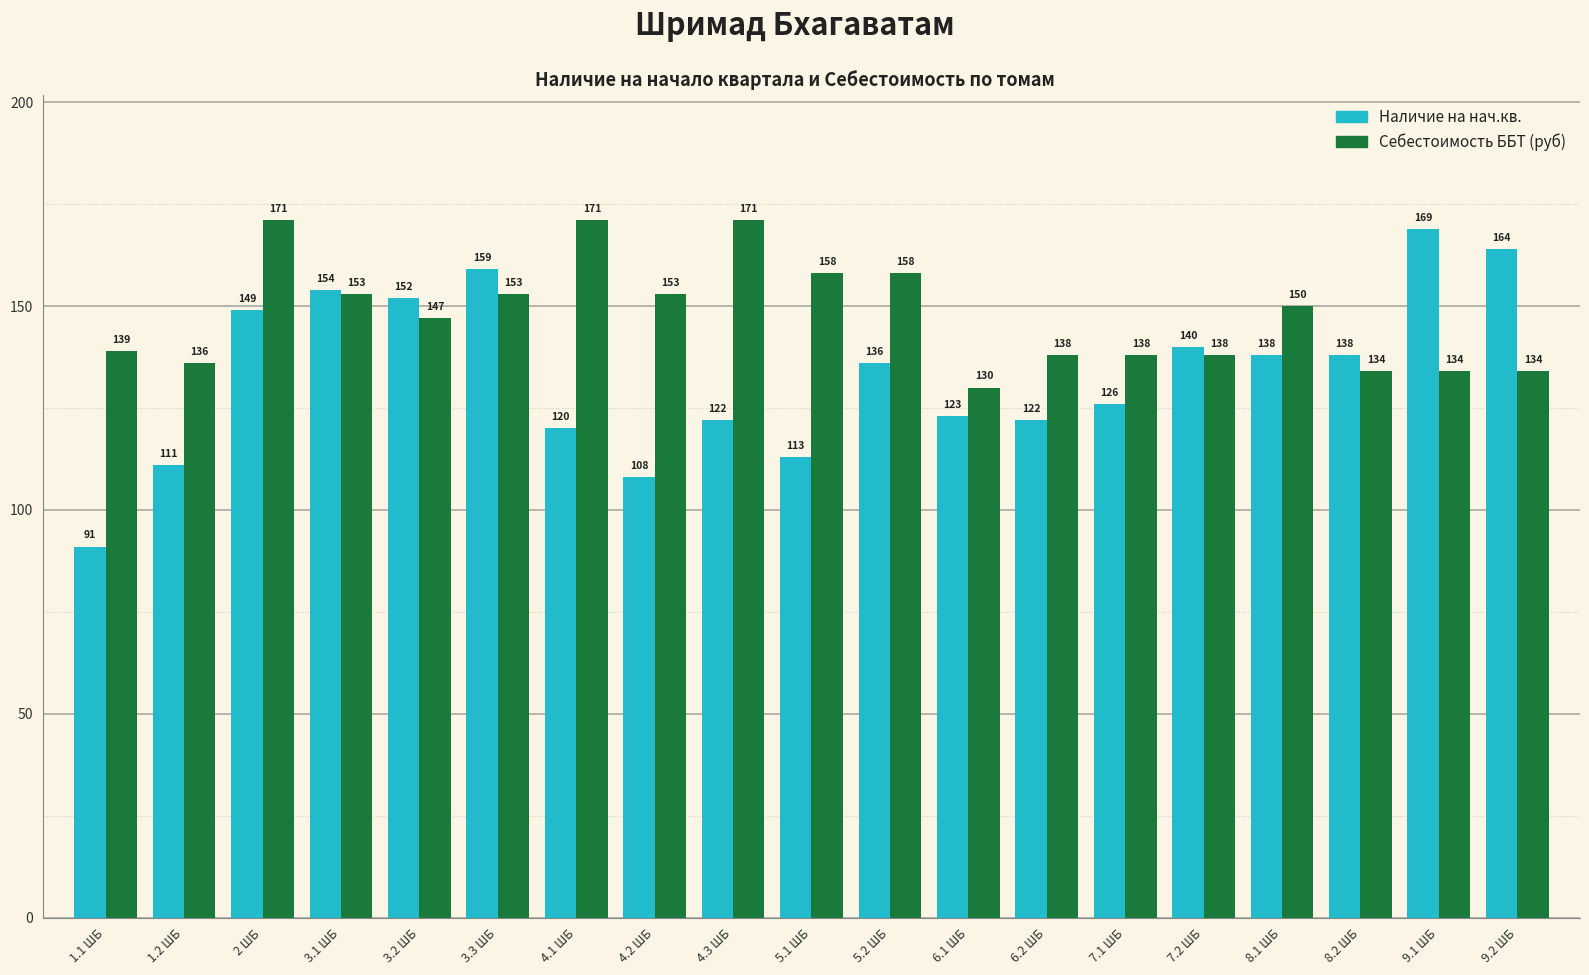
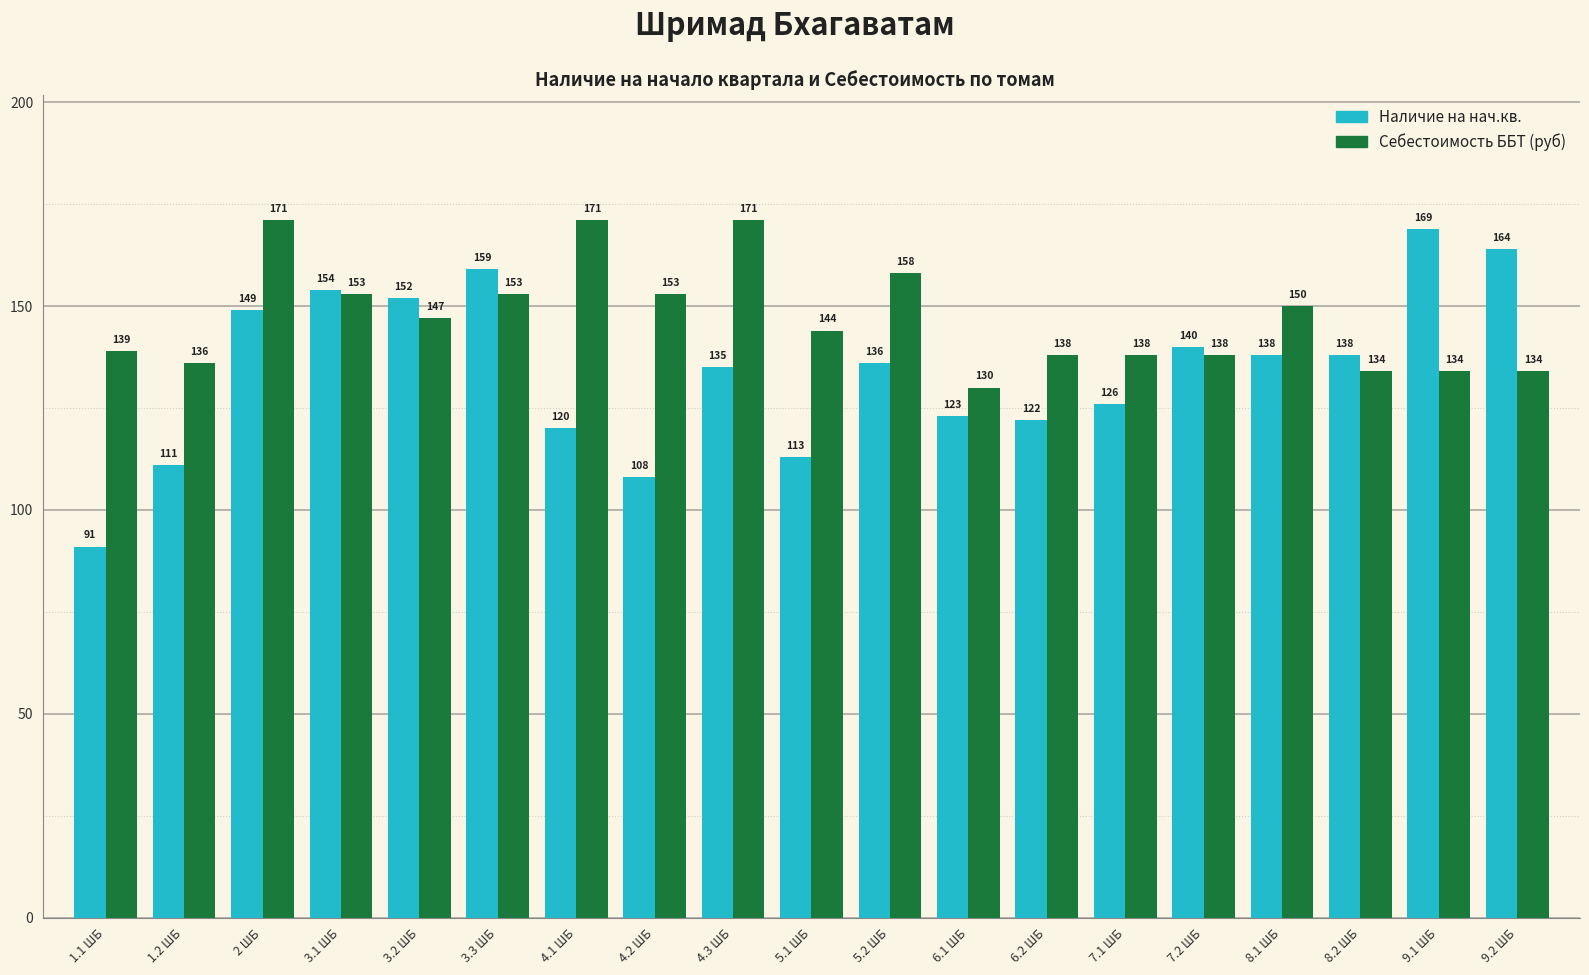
  {
    "Наличие на нач.кв.": {
      "1.1 ШБ": 91,
      "1.2 ШБ": 111,
      "2 ШБ": 149,
      "3.1 ШБ": 154,
      "3.2 ШБ": 152,
      "3.3 ШБ": 159,
      "4.1 ШБ": 120,
      "4.2 ШБ": 108,
-     "4.3 ШБ": 122,
+     "4.3 ШБ": 135,
      "5.1 ШБ": 113,
      "5.2 ШБ": 136,
      "6.1 ШБ": 123,
      "6.2 ШБ": 122,
      "7.1 ШБ": 126,
      "7.2 ШБ": 140,
      "8.1 ШБ": 138,
      "8.2 ШБ": 138,
      "9.1 ШБ": 169,
      "9.2 ШБ": 164
    },
    "Себестоимость ББТ (руб)": {
      "1.1 ШБ": 139,
      "1.2 ШБ": 136,
      "2 ШБ": 171,
      "3.1 ШБ": 153,
      "3.2 ШБ": 147,
      "3.3 ШБ": 153,
      "4.1 ШБ": 171,
      "4.2 ШБ": 153,
      "4.3 ШБ": 171,
-     "5.1 ШБ": 158,
+     "5.1 ШБ": 144,
      "5.2 ШБ": 158,
      "6.1 ШБ": 130,
      "6.2 ШБ": 138,
      "7.1 ШБ": 138,
      "7.2 ШБ": 138,
      "8.1 ШБ": 150,
      "8.2 ШБ": 134,
      "9.1 ШБ": 134,
      "9.2 ШБ": 134
    }
  }
